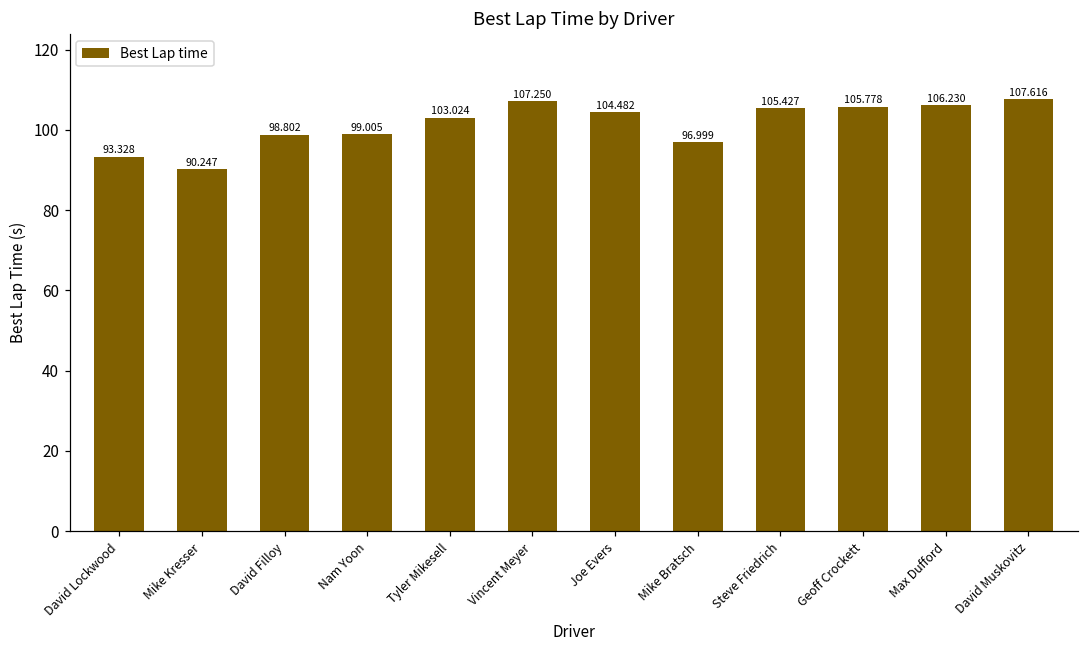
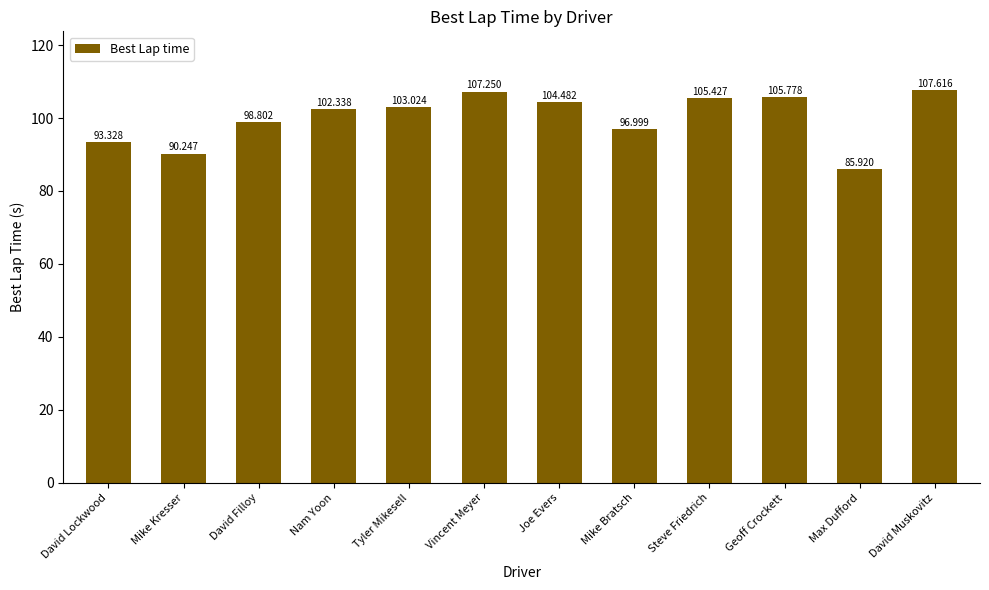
  {
    "David Lockwood": 93.328,
    "Mike Kresser": 90.247,
    "David Filloy": 98.802,
-   "Nam Yoon": 99.005,
+   "Nam Yoon": 102.338,
    "Tyler Mikesell": 103.024,
    "Vincent Meyer": 107.250,
    "Joe Evers": 104.482,
    "Mike Bratsch": 96.999,
    "Steve Friedrich": 105.427,
    "Geoff Crockett": 105.778,
-   "Max Dufford": 106.230,
+   "Max Dufford": 85.920,
    "David Muskovitz": 107.616
  }
